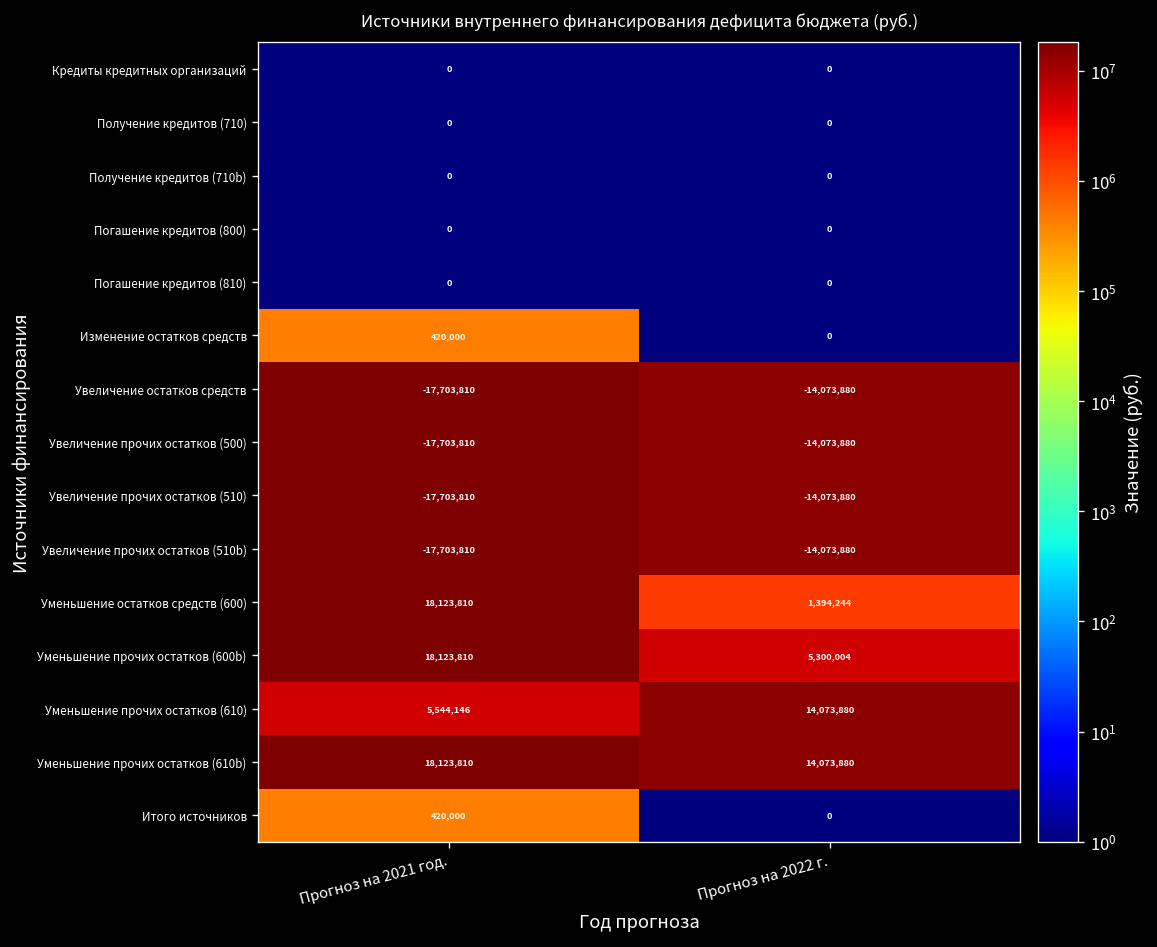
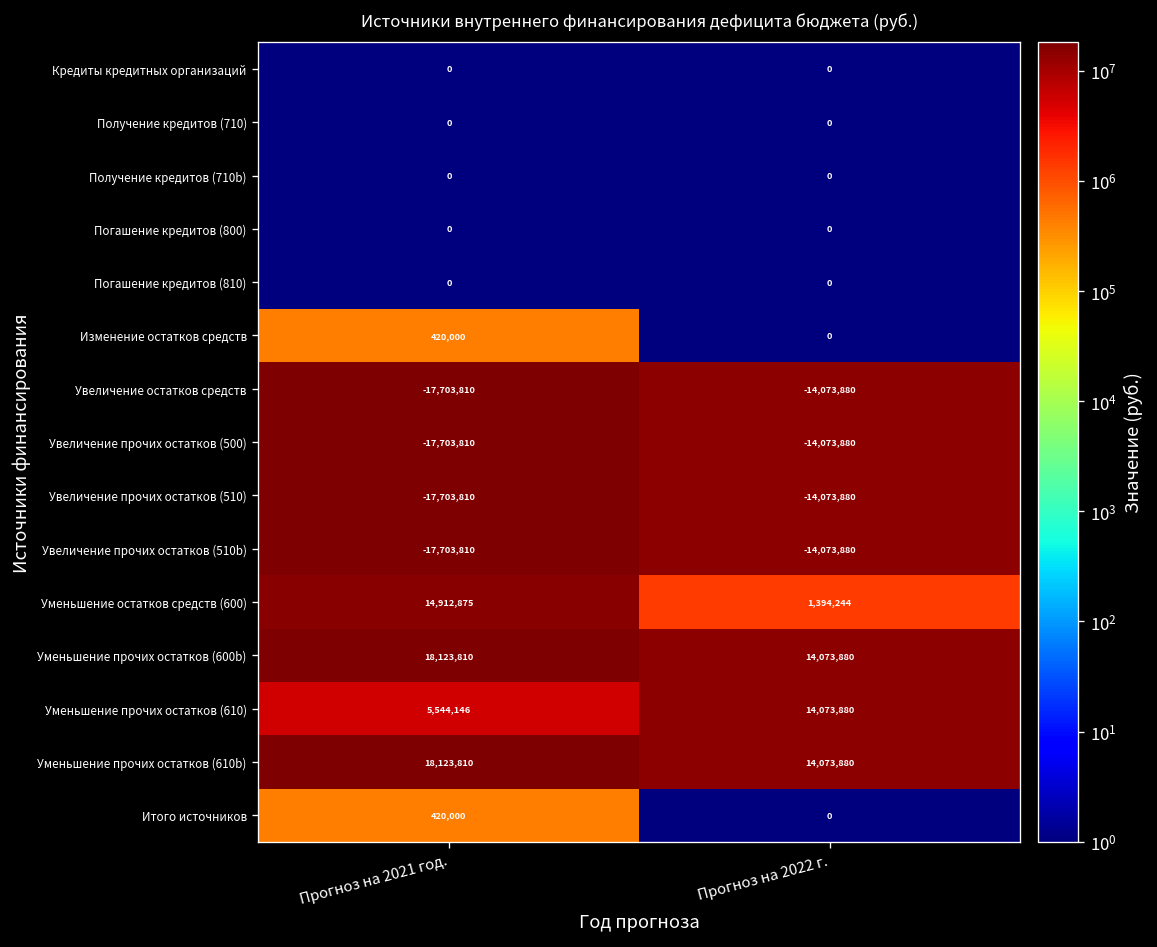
  {
    "Кредиты кредитных организаций": {
      "Прогноз на 2021 год.": "0",
      "Прогноз на 2022 г.": "0"
    },
    "Получение кредитов (710)": {
      "Прогноз на 2021 год.": "0",
      "Прогноз на 2022 г.": "0"
    },
    "Получение кредитов (710b)": {
      "Прогноз на 2021 год.": "0",
      "Прогноз на 2022 г.": "0"
    },
    "Погашение кредитов (800)": {
      "Прогноз на 2021 год.": "0",
      "Прогноз на 2022 г.": "0"
    },
    "Погашение кредитов (810)": {
      "Прогноз на 2021 год.": "0",
      "Прогноз на 2022 г.": "0"
    },
    "Изменение остатков средств": {
      "Прогноз на 2021 год.": "420,000",
      "Прогноз на 2022 г.": "0"
    },
    "Увеличение остатков средств": {
      "Прогноз на 2021 год.": "-17,703,810",
      "Прогноз на 2022 г.": "-14,073,880"
    },
    "Увеличение прочих остатков (500)": {
      "Прогноз на 2021 год.": "-17,703,810",
      "Прогноз на 2022 г.": "-14,073,880"
    },
    "Увеличение прочих остатков (510)": {
      "Прогноз на 2021 год.": "-17,703,810",
      "Прогноз на 2022 г.": "-14,073,880"
    },
    "Увеличение прочих остатков (510b)": {
      "Прогноз на 2021 год.": "-17,703,810",
      "Прогноз на 2022 г.": "-14,073,880"
    },
    "Уменьшение остатков средств (600)": {
-     "Прогноз на 2021 год.": "18,123,810",
+     "Прогноз на 2021 год.": "14,912,875",
      "Прогноз на 2022 г.": "1,394,244"
    },
    "Уменьшение прочих остатков (600b)": {
      "Прогноз на 2021 год.": "18,123,810",
-     "Прогноз на 2022 г.": "5,300,004"
+     "Прогноз на 2022 г.": "14,073,880"
    },
    "Уменьшение прочих остатков (610)": {
      "Прогноз на 2021 год.": "5,544,146",
      "Прогноз на 2022 г.": "14,073,880"
    },
    "Уменьшение прочих остатков (610b)": {
      "Прогноз на 2021 год.": "18,123,810",
      "Прогноз на 2022 г.": "14,073,880"
    },
    "Итого источников": {
      "Прогноз на 2021 год.": "420,000",
      "Прогноз на 2022 г.": "0"
    }
  }
